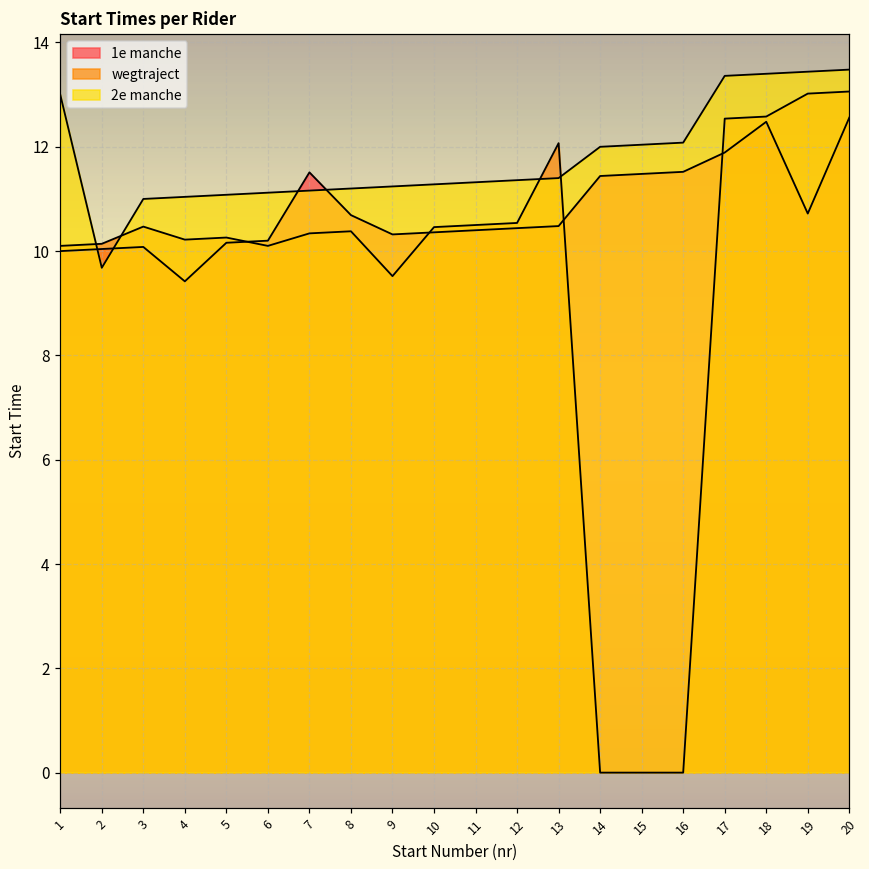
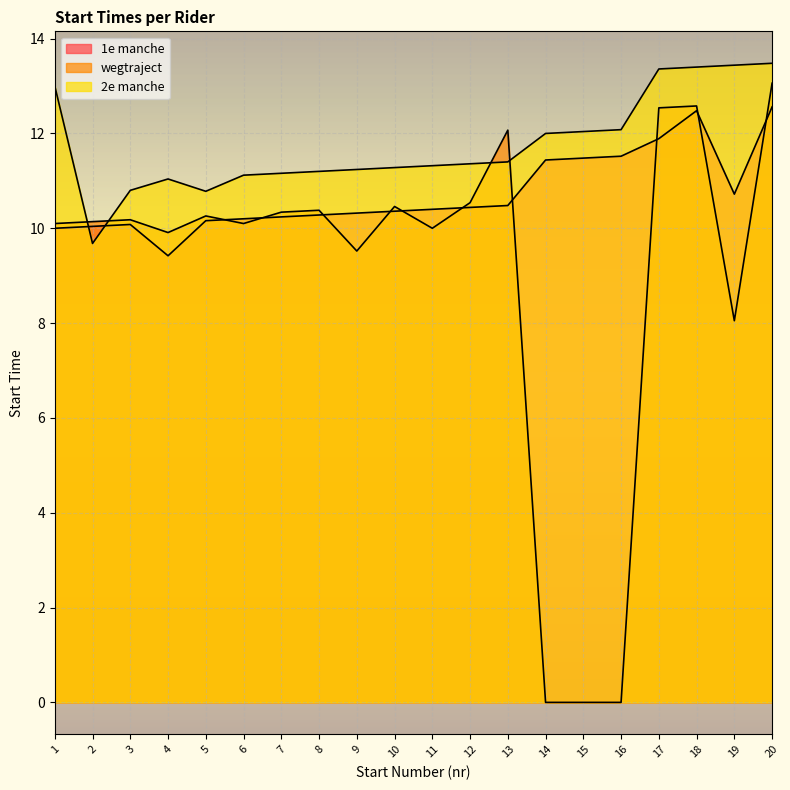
  {
    "1e manche": {
      "1": 10.0,
      "2": 10.0,
      "3": 10.1,
      "4": 9.4,
      "5": 10.2,
      "6": 10.2,
-     "7": 11.5,
-     "8": 10.7,
+     "7": 10.2,
+     "8": 10.3,
      "9": 10.3,
      "10": 10.4,
      "11": 10.4,
      "12": 10.4,
      "13": 10.5,
      "14": 11.4,
      "15": 11.5,
      "16": 11.5,
      "17": 11.9,
      "18": 12.5,
      "19": 10.7,
      "20": 12.6
    },
    "wegtraject": {
      "1": 10.1,
      "2": 10.1,
-     "3": 10.5,
-     "4": 10.2,
+     "3": 10.2,
+     "4": 9.9,
      "5": 10.3,
      "6": 10.1,
      "7": 10.3,
      "8": 10.4,
      "9": 9.5,
      "10": 10.5,
-     "11": 10.5,
+     "11": 10.0,
      "12": 10.5,
      "13": 12.1,
      "14": 0.0,
      "15": 0.0,
      "16": 0.0,
      "17": 12.5,
      "18": 12.6,
-     "19": 13.0,
+     "19": 8.1,
      "20": 13.1
    },
    "2e manche": {
      "1": 13.0,
      "2": 9.7,
-     "3": 11.0,
+     "3": 10.8,
      "4": 11.0,
-     "5": 11.1,
+     "5": 10.8,
      "6": 11.1,
      "7": 11.2,
      "8": 11.2,
      "9": 11.2,
      "10": 11.3,
      "11": 11.3,
      "12": 11.4,
      "13": 11.4,
      "14": 12.0,
      "15": 12.0,
      "16": 12.1,
      "17": 13.4,
      "18": 13.4,
      "19": 13.4,
      "20": 13.5
    }
  }
